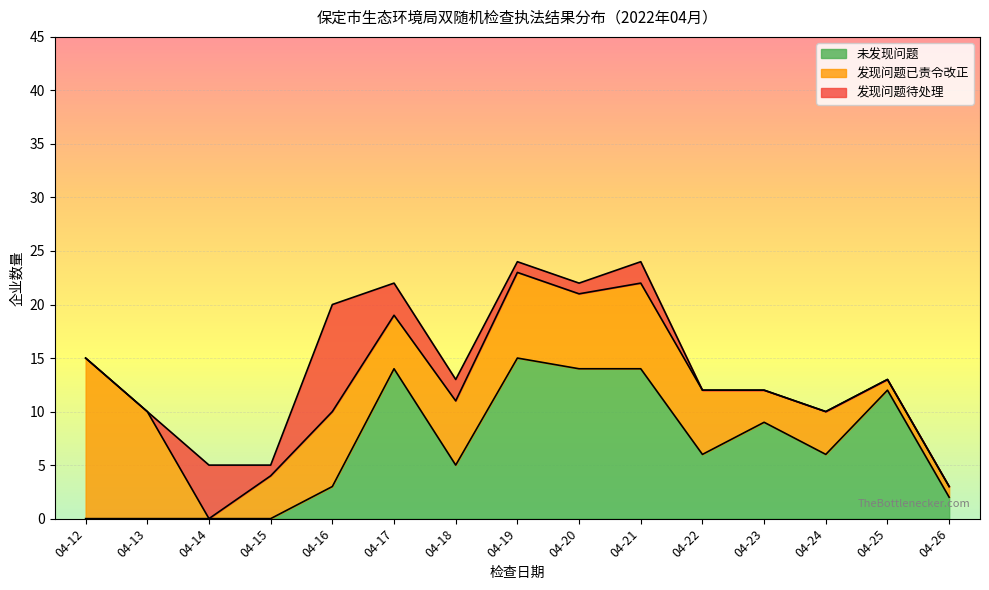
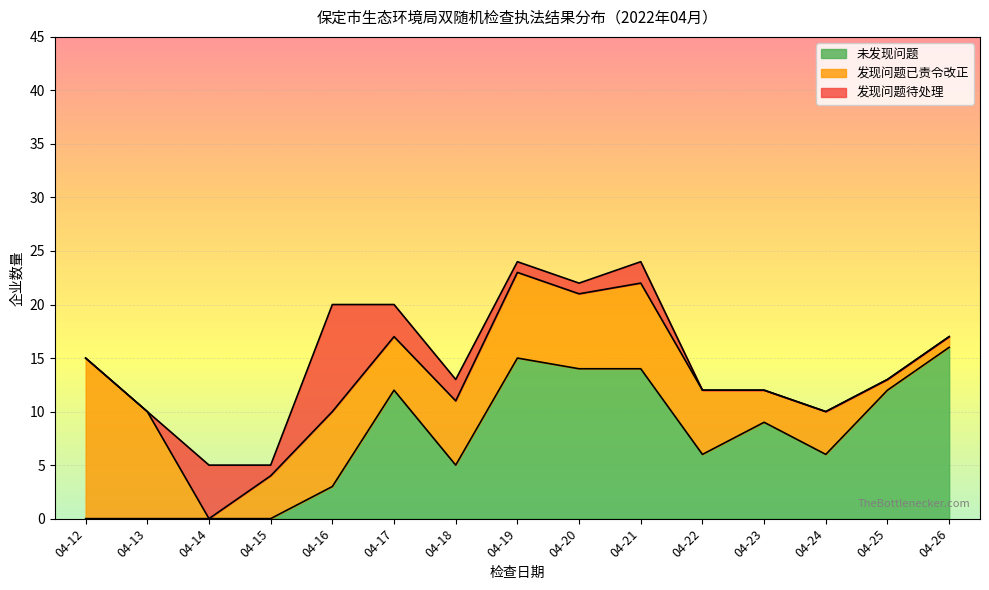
  {
    "未发现问题": {
      "04-12": 0,
      "04-13": 0,
      "04-15": 0,
      "04-16": 3,
-     "04-17": 14,
+     "04-17": 12,
      "04-18": 5,
      "04-19": 15,
      "04-20": 14,
      "04-21": 14,
      "04-22": 6,
      "04-23": 9,
      "04-24": 6,
      "04-25": 12,
-     "04-26": 2
+     "04-26": 16
    },
    "发现问题已责令改正": {
      "04-15": 4,
      "04-16": 7,
      "04-17": 5,
      "04-18": 6,
      "04-19": 8,
      "04-20": 7,
      "04-21": 8
    },
    "发现问题待处理": {
      "04-14": 5,
      "04-15": 1,
      "04-16": 10,
      "04-17": 3,
      "04-18": 2,
      "04-19": 1,
      "04-20": 1,
      "04-21": 2
    }
  }
